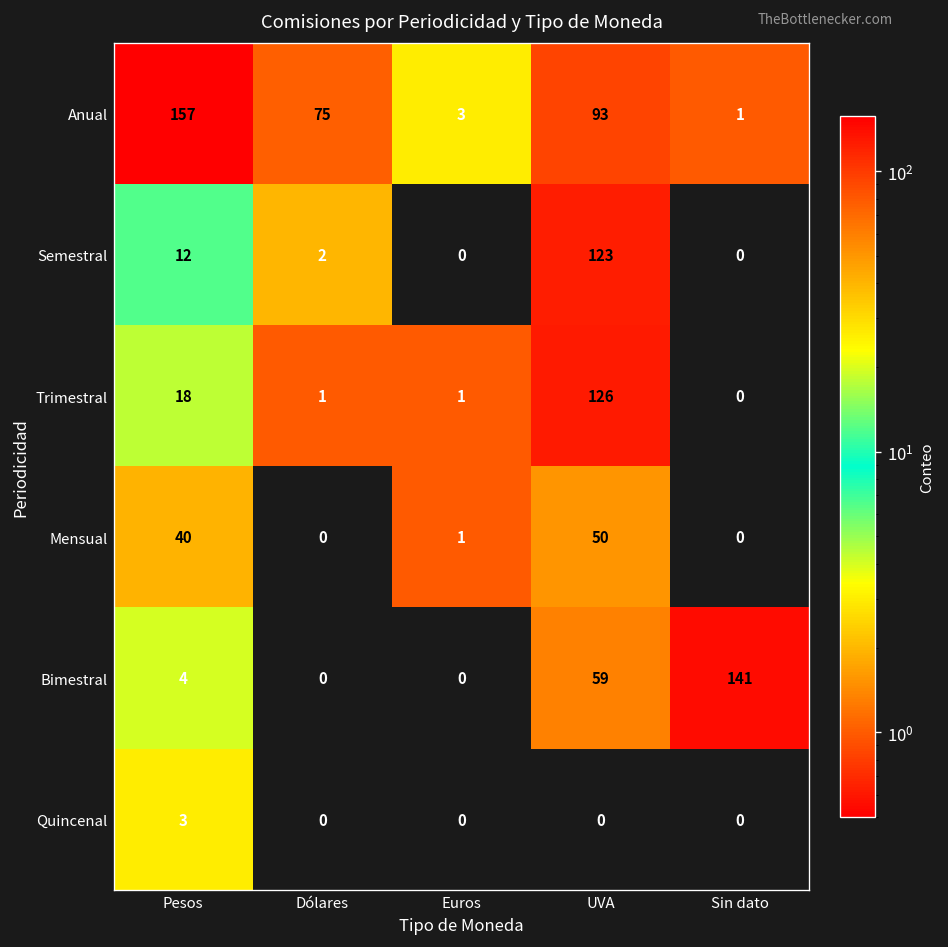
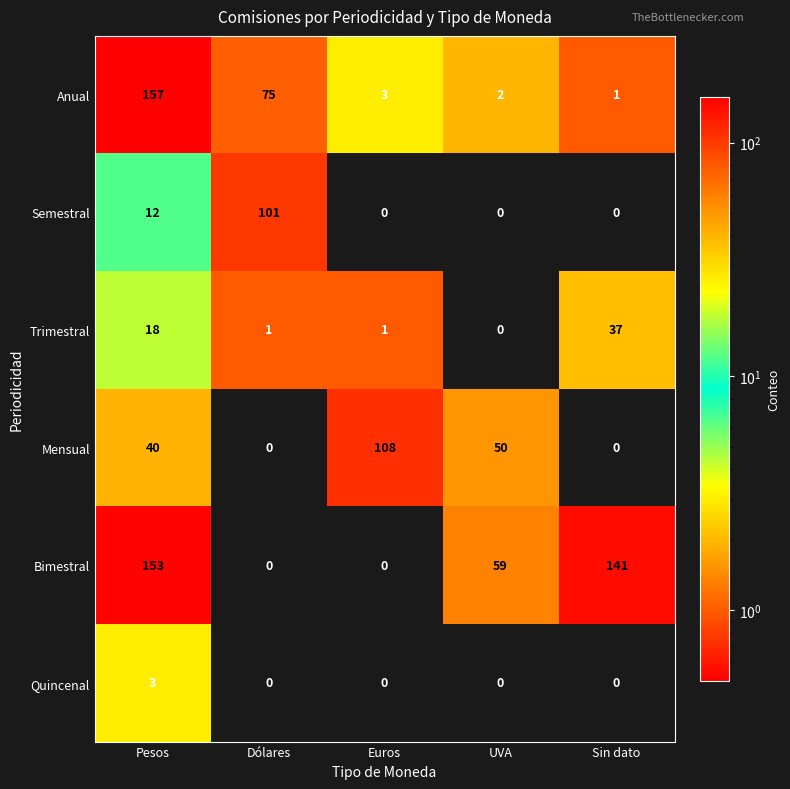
  {
    "Anual": {
      "Pesos": 157,
      "Dólares": 75,
      "Euros": 3,
-     "UVA": 93,
+     "UVA": 2,
      "Sin dato": 1
    },
    "Semestral": {
      "Pesos": 12,
-     "Dólares": 2,
+     "Dólares": 101,
      "Euros": 0,
-     "UVA": 123,
+     "UVA": 0,
      "Sin dato": 0
    },
    "Trimestral": {
      "Pesos": 18,
      "Dólares": 1,
      "Euros": 1,
-     "UVA": 126,
-     "Sin dato": 0
+     "UVA": 0,
+     "Sin dato": 37
    },
    "Mensual": {
      "Pesos": 40,
      "Dólares": 0,
-     "Euros": 1,
+     "Euros": 108,
      "UVA": 50,
      "Sin dato": 0
    },
    "Bimestral": {
-     "Pesos": 4,
+     "Pesos": 153,
      "Dólares": 0,
      "Euros": 0,
      "UVA": 59,
      "Sin dato": 141
    },
    "Quincenal": {
      "Pesos": 3,
      "Dólares": 0,
      "Euros": 0,
      "UVA": 0,
      "Sin dato": 0
    }
  }
